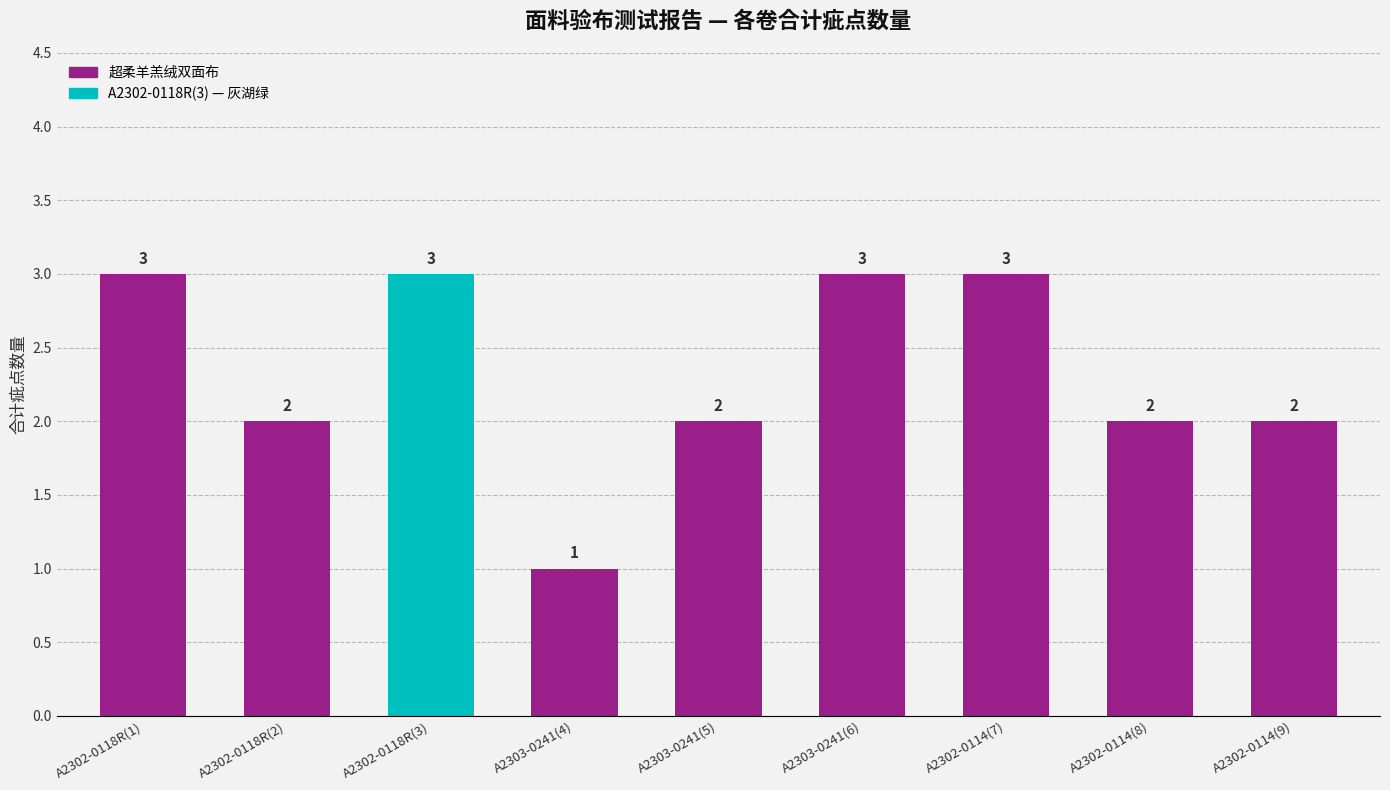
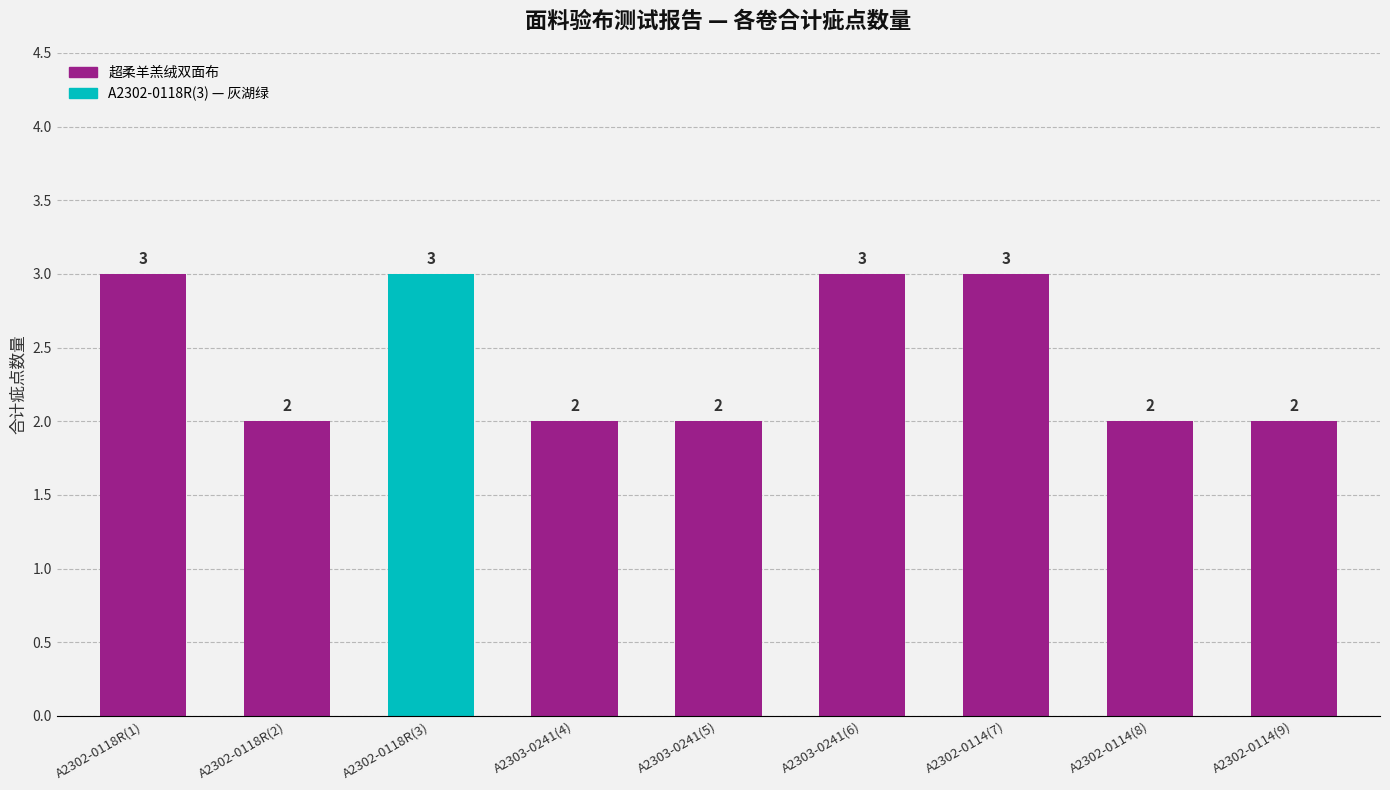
  {
    "A2302-0118R(1)": 3,
    "A2302-0118R(2)": 2,
    "A2302-0118R(3)": 3,
-   "A2303-0241(4)": 1,
+   "A2303-0241(4)": 2,
    "A2303-0241(5)": 2,
    "A2303-0241(6)": 3,
    "A2302-0114(7)": 3,
    "A2302-0114(8)": 2,
    "A2302-0114(9)": 2
  }
